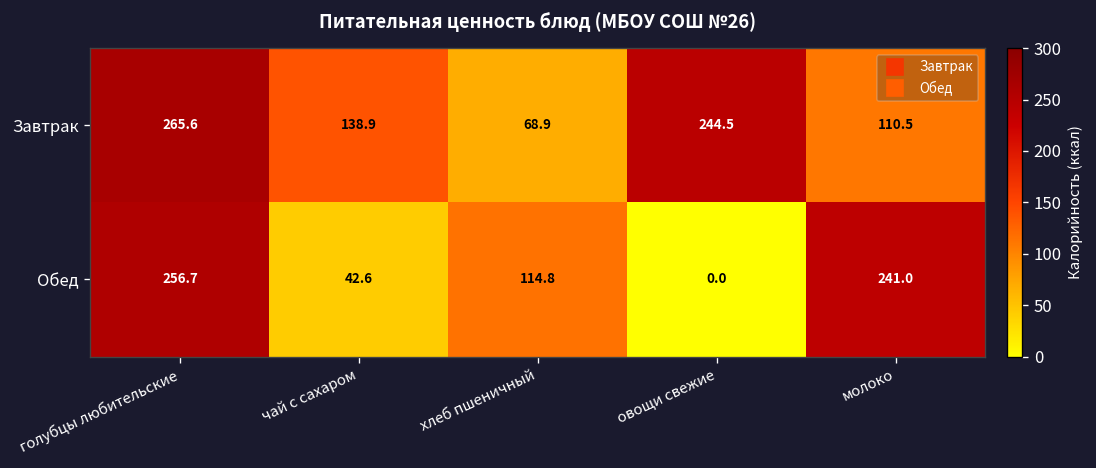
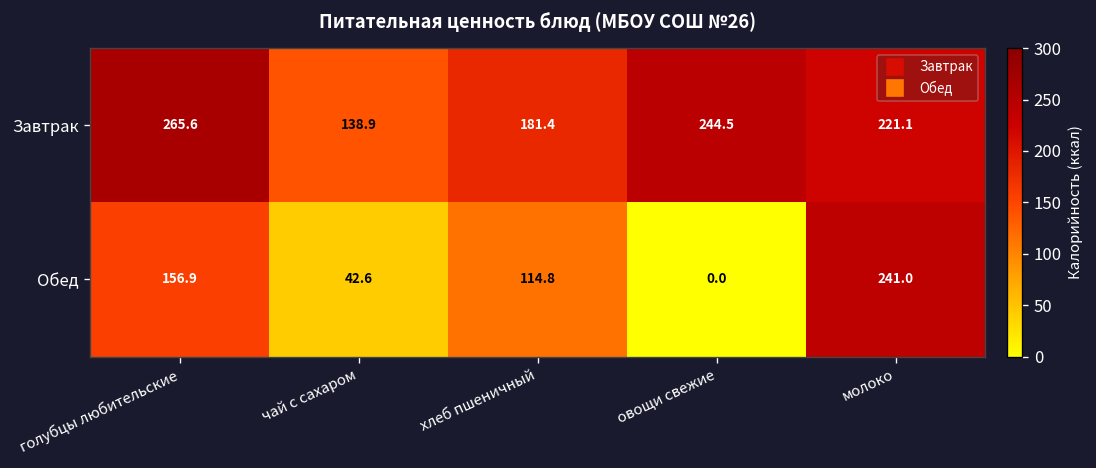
  {
    "Завтрак": {
      "голубцы любительские": 265.6,
      "чай с сахаром": 138.9,
-     "хлеб пшеничный": 68.9,
+     "хлеб пшеничный": 181.4,
      "овощи свежие": 244.5,
-     "молоко": 110.5
+     "молоко": 221.1
    },
    "Обед": {
-     "голубцы любительские": 256.7,
+     "голубцы любительские": 156.9,
      "чай с сахаром": 42.6,
      "хлеб пшеничный": 114.8,
      "овощи свежие": 0.0,
      "молоко": 241.0
    }
  }
